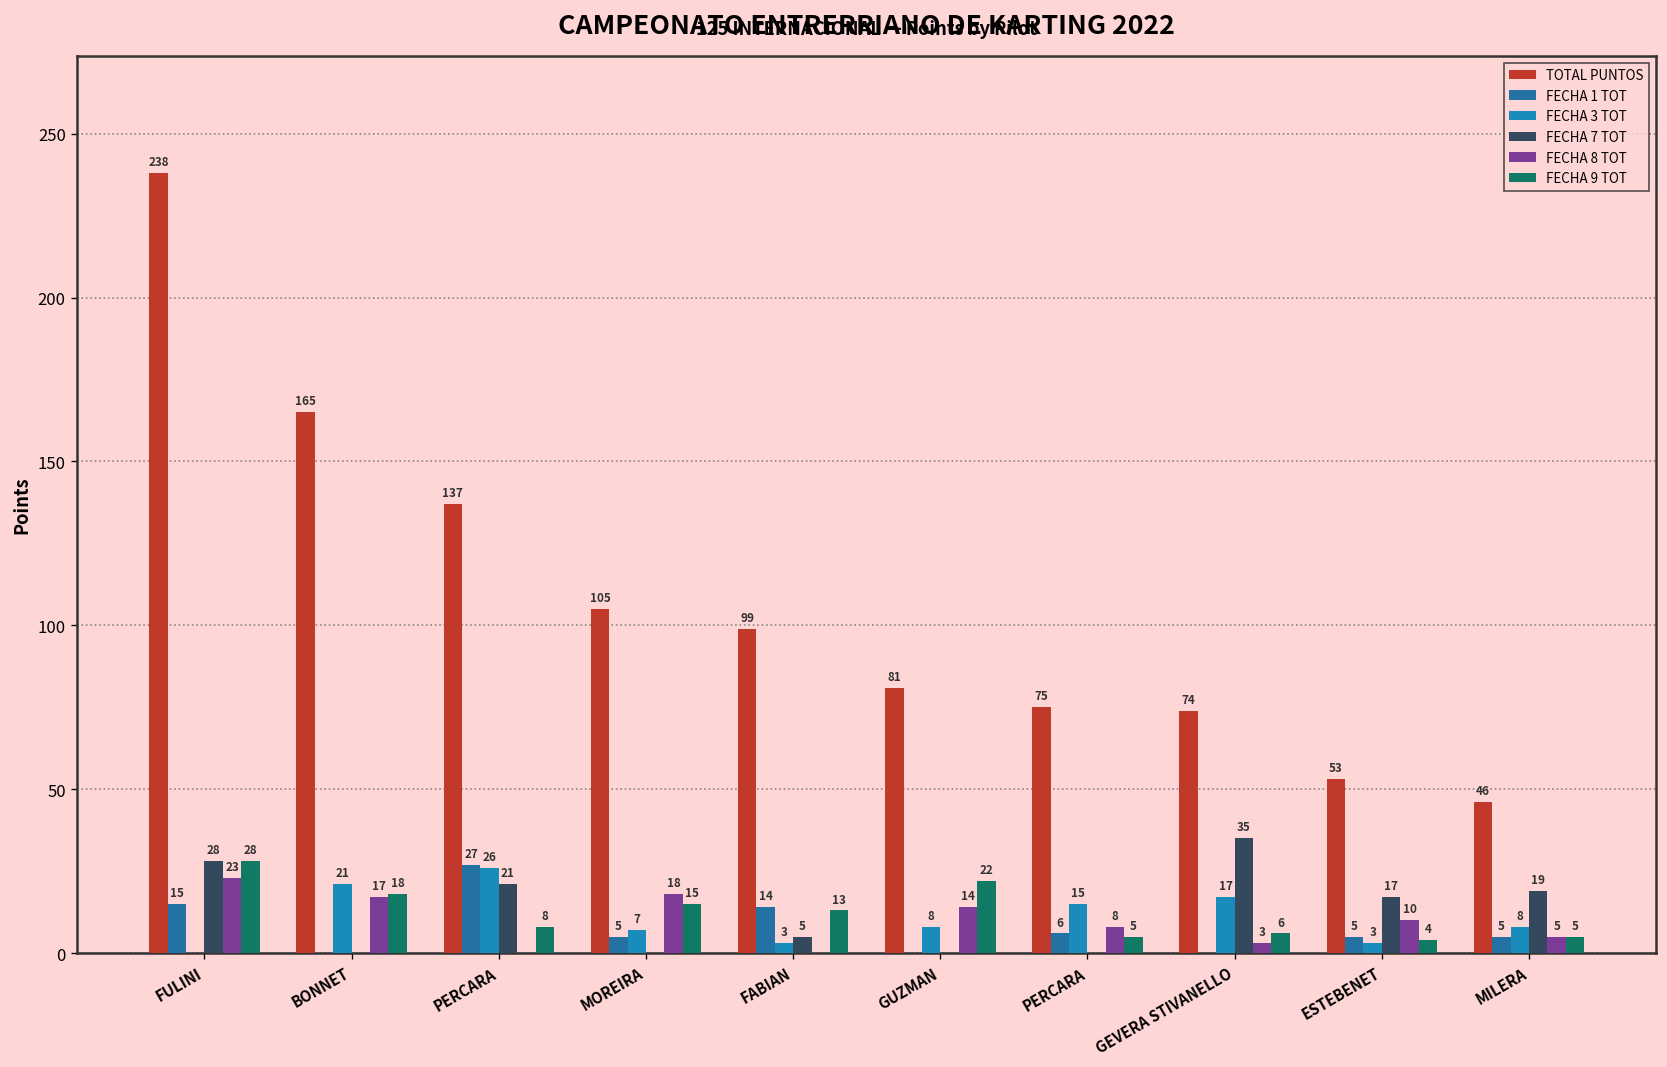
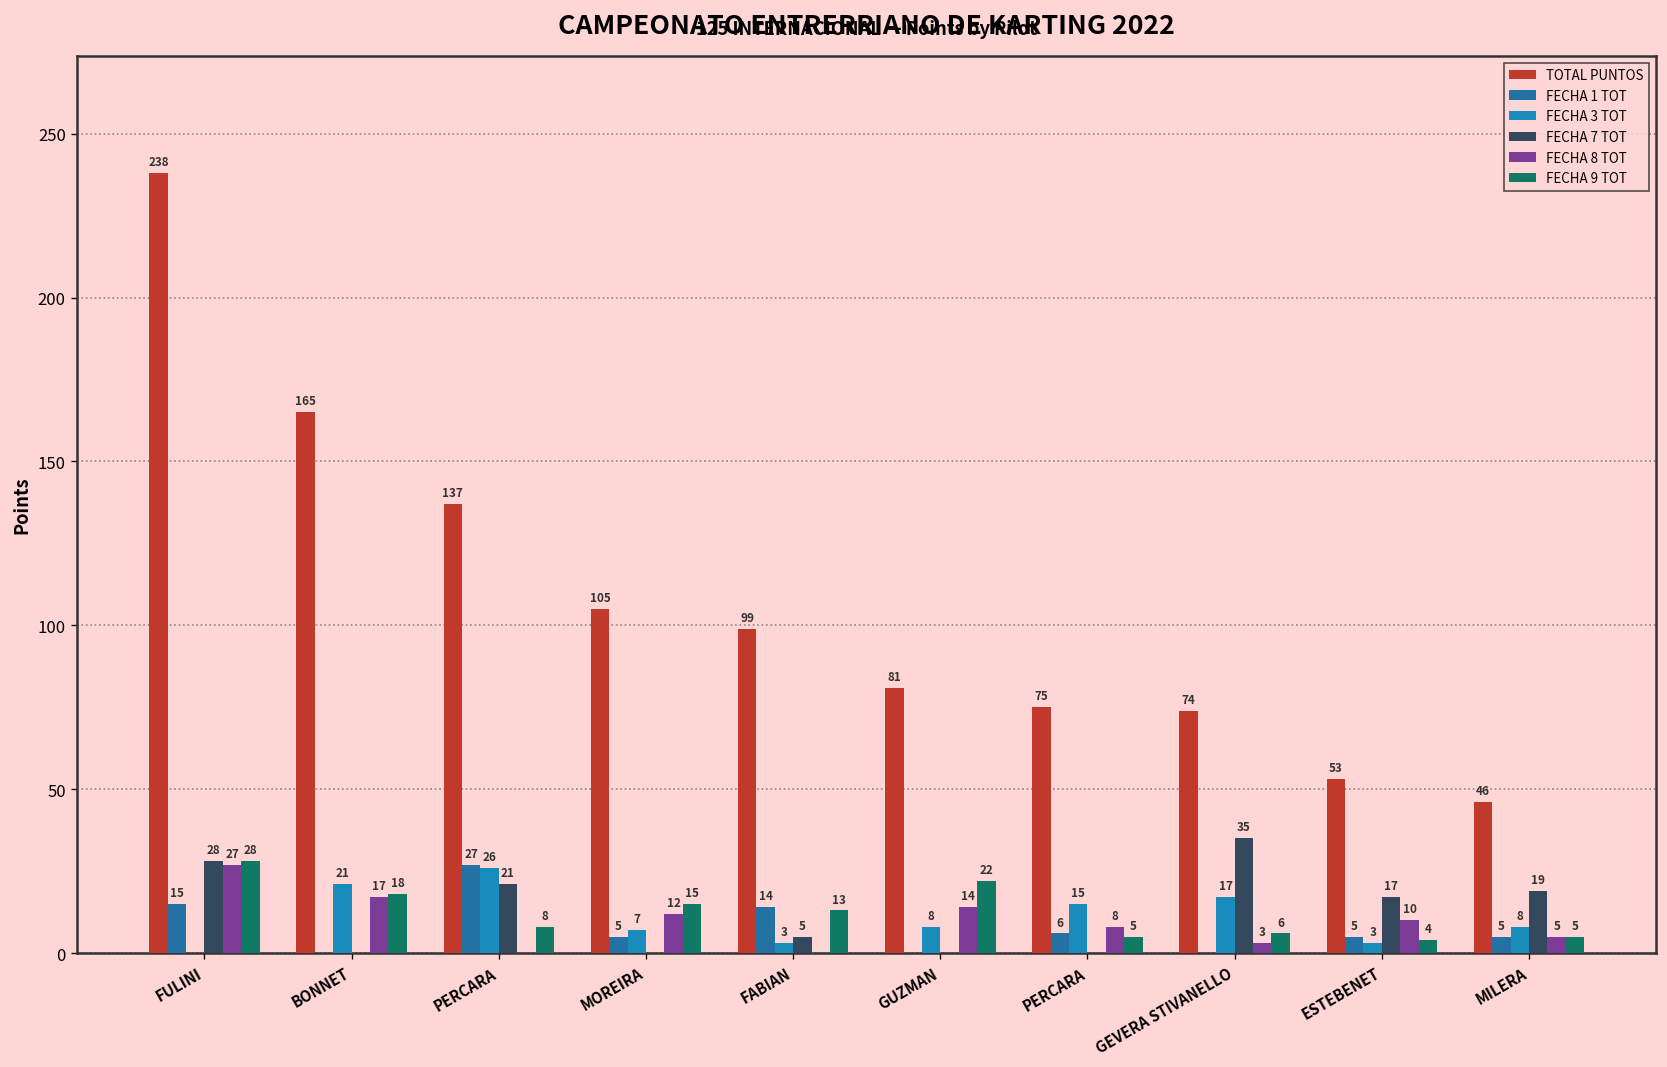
  {
    "TOTAL PUNTOS": {
      "FULINI": 238,
      "BONNET": 165,
      "MOREIRA": 105,
      "FABIAN": 99,
      "GUZMAN": 81,
      "GEVERA STIVANELLO": 74,
      "ESTEBENET": 53,
      "MILERA": 46
    },
    "FECHA 7 TOT": {
      "FULINI": 28,
      "FABIAN": 5,
      "GEVERA STIVANELLO": 35,
      "ESTEBENET": 17,
      "MILERA": 19
    },
    "FECHA 8 TOT": {
-     "FULINI": 23,
+     "FULINI": 27,
      "BONNET": 17,
-     "MOREIRA": 18,
+     "MOREIRA": 12,
      "GUZMAN": 14,
      "GEVERA STIVANELLO": 3,
      "ESTEBENET": 10,
      "MILERA": 5
    },
    "FECHA 9 TOT": {
      "FULINI": 28,
      "BONNET": 18,
      "MOREIRA": 15,
      "FABIAN": 13,
      "GUZMAN": 22,
      "GEVERA STIVANELLO": 6,
      "ESTEBENET": 4,
      "MILERA": 5
    }
  }
